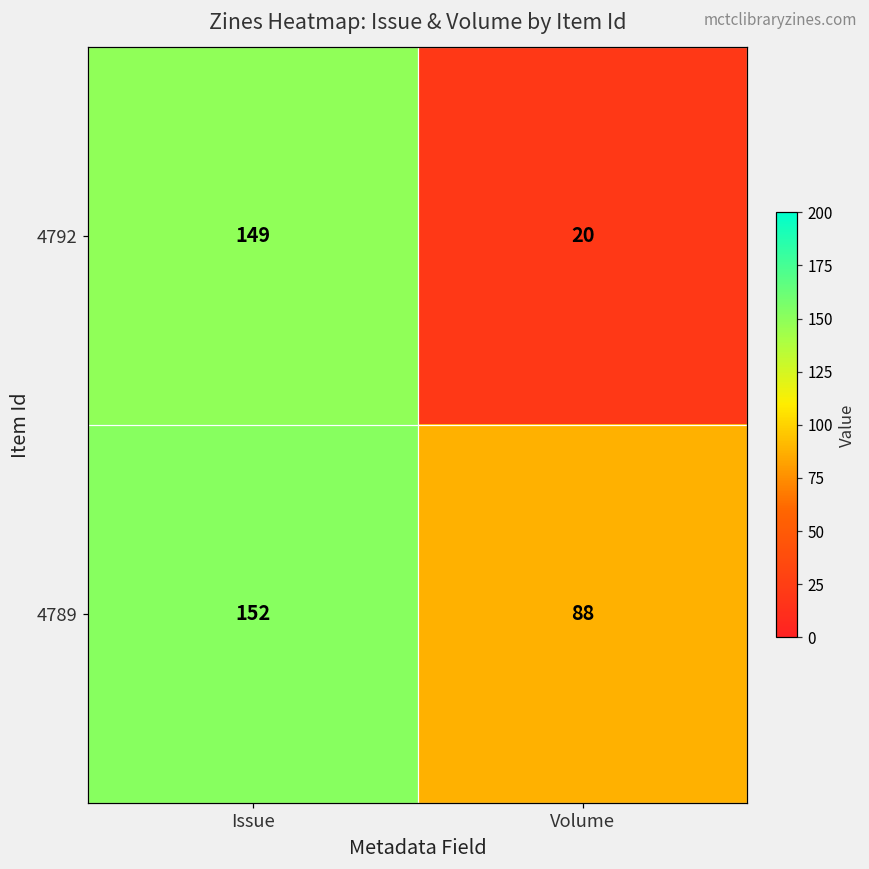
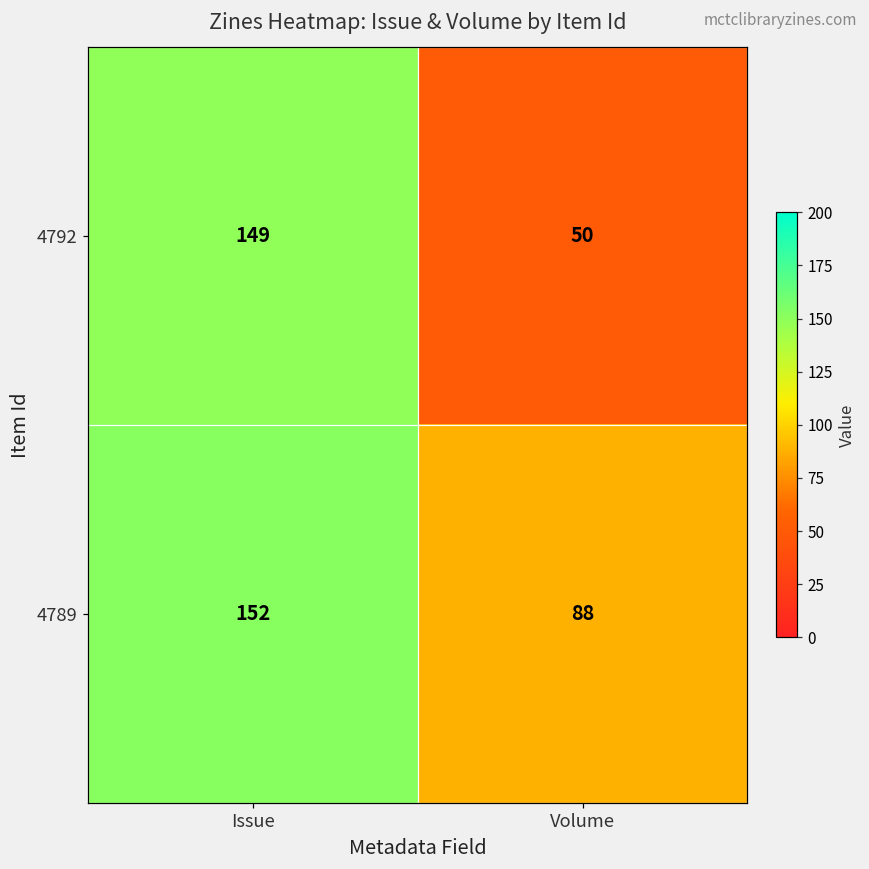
  {
    "4792": {
      "Issue": 149,
-     "Volume": 20
+     "Volume": 50
    },
    "4789": {
      "Issue": 152,
      "Volume": 88
    }
  }
